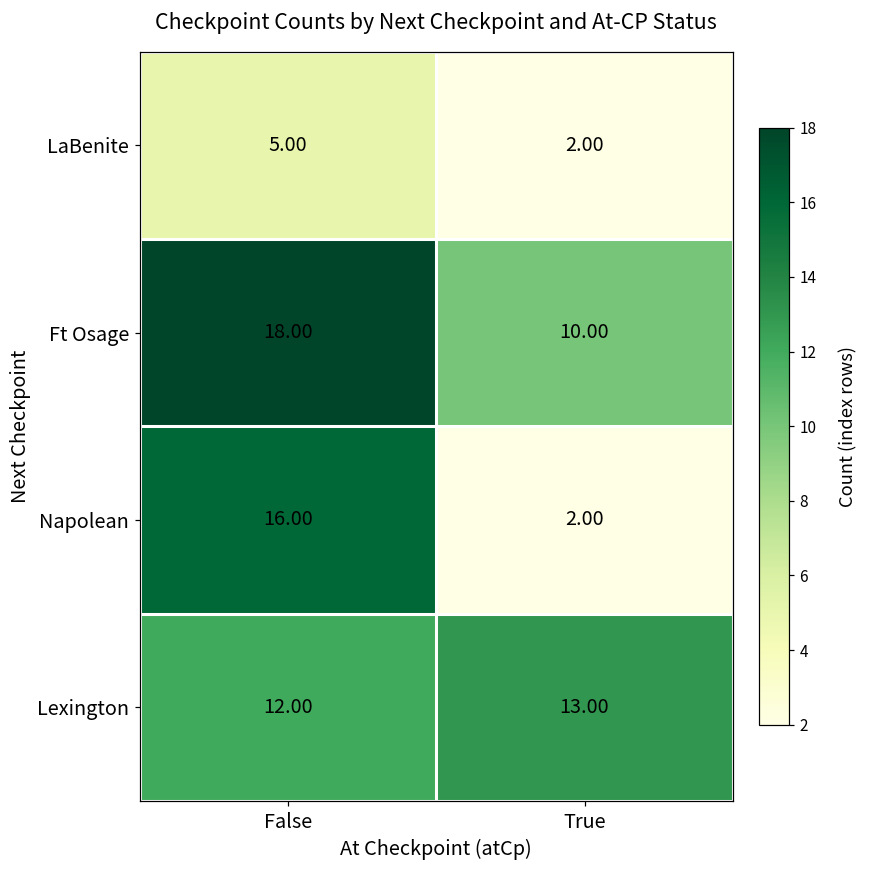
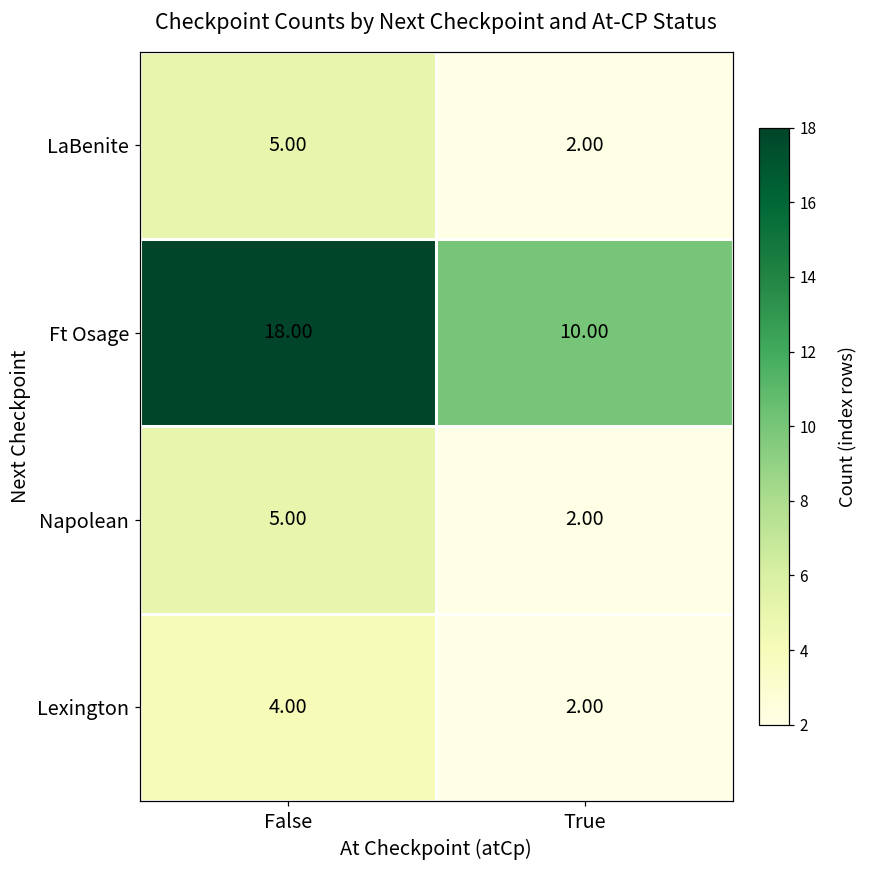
  {
    "LaBenite": {
      "False": 5.00,
      "True": 2.00
    },
    "Ft Osage": {
      "False": 18.00,
      "True": 10.00
    },
    "Napolean": {
-     "False": 16.00,
+     "False": 5.00,
      "True": 2.00
    },
    "Lexington": {
-     "False": 12.00,
-     "True": 13.00
+     "False": 4.00,
+     "True": 2.00
    }
  }
